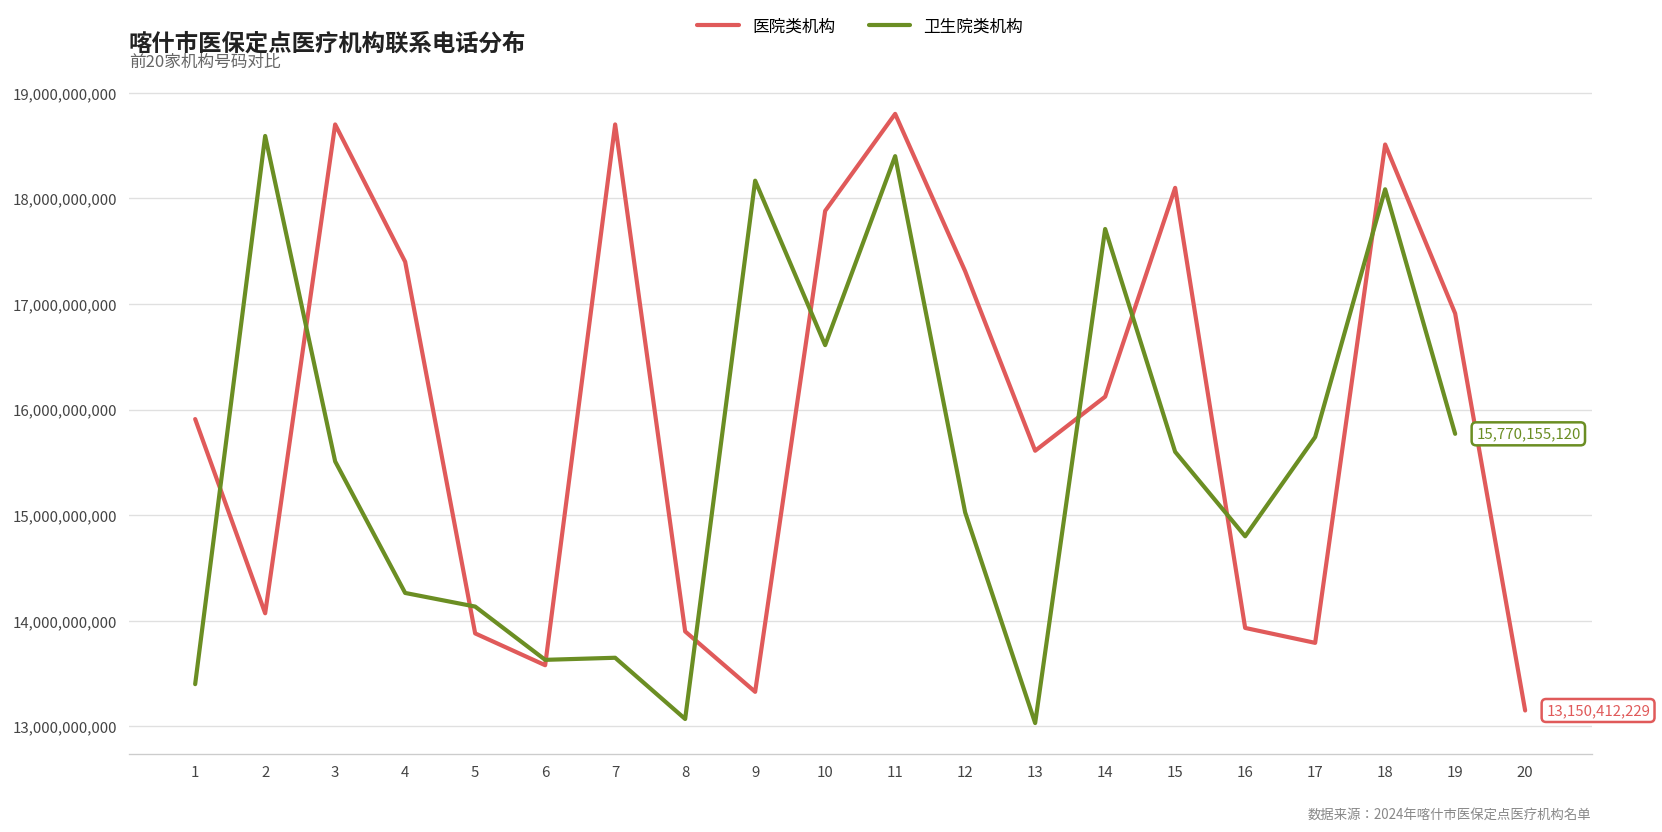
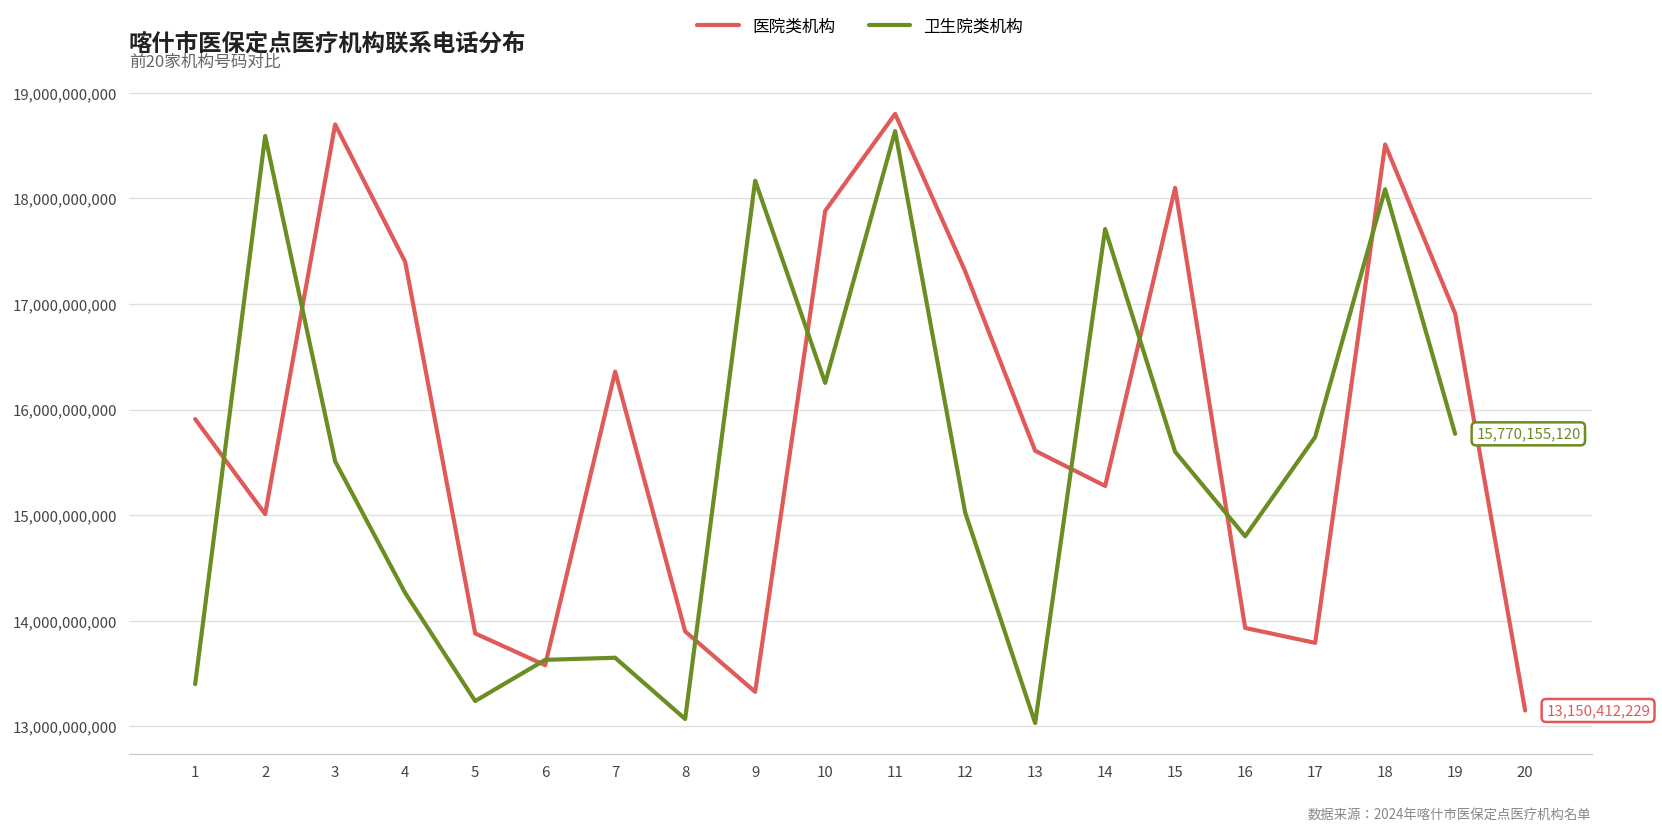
  {
    "医院类机构": {
      "1": "15,900,000,000",
-     "2": "14,100,000,000",
+     "2": "15,000,000,000",
      "3": "18,700,000,000",
      "4": "17,400,000,000",
      "5": "13,900,000,000",
      "6": "13,600,000,000",
-     "7": "18,700,000,000",
+     "7": "16,400,000,000",
      "8": "13,900,000,000",
      "9": "13,300,000,000",
      "10": "17,900,000,000",
      "11": "18,800,000,000",
      "12": "17,300,000,000",
      "13": "15,600,000,000",
-     "14": "16,100,000,000",
+     "14": "15,300,000,000",
      "15": "18,100,000,000",
      "16": "13,900,000,000",
      "17": "13,800,000,000",
      "18": "18,500,000,000",
      "19": "16,900,000,000"
    },
    "卫生院类机构": {
      "1": "13,400,000,000",
      "2": "18,600,000,000",
      "3": "15,500,000,000",
      "4": "14,300,000,000",
-     "5": "14,100,000,000",
+     "5": "13,200,000,000",
      "6": "13,600,000,000",
      "7": "13,600,000,000",
      "8": "13,100,000,000",
      "9": "18,200,000,000",
-     "10": "16,600,000,000",
-     "11": "18,400,000,000",
+     "10": "16,300,000,000",
+     "11": "18,600,000,000",
      "12": "15,000,000,000",
      "13": "13,000,000,000",
      "14": "17,700,000,000",
      "15": "15,600,000,000",
      "16": "14,800,000,000",
      "17": "15,700,000,000",
      "18": "18,100,000,000"
    }
  }
